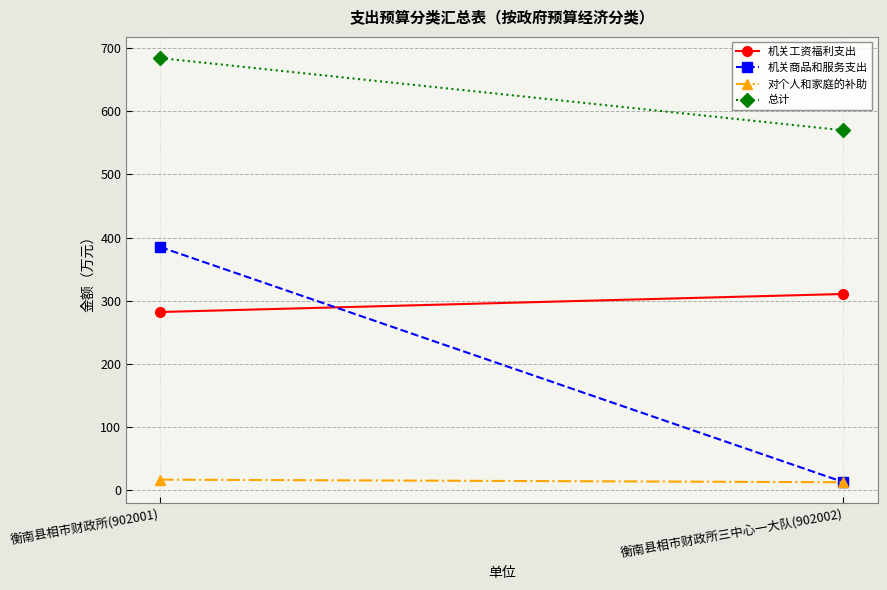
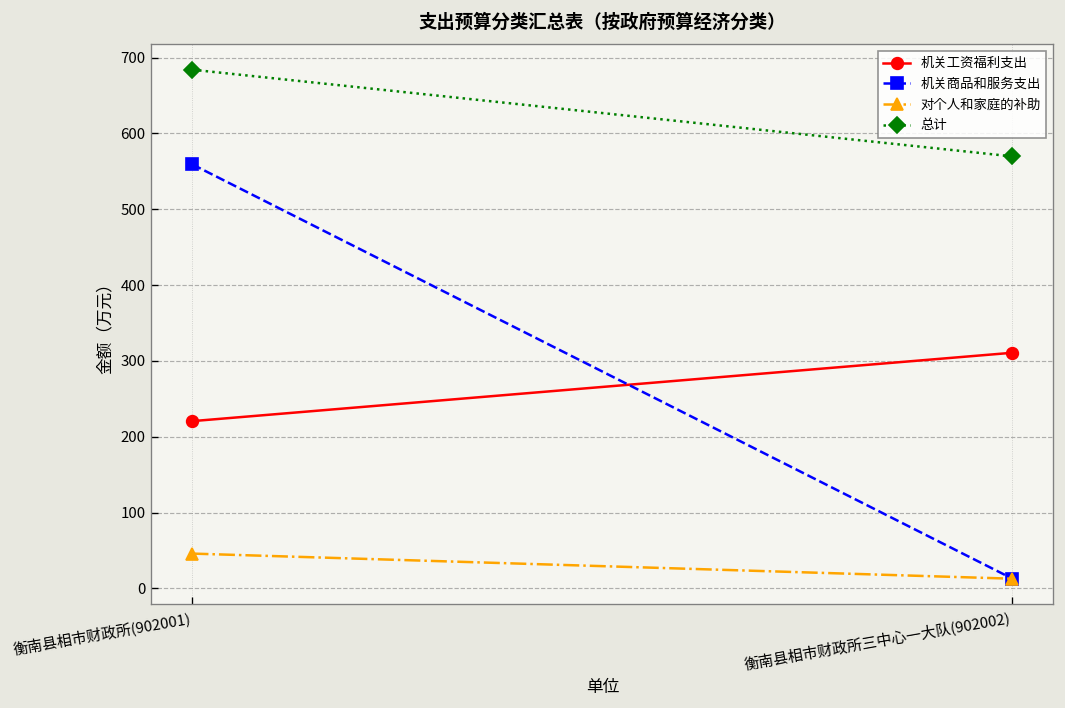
  {
    "机关工资福利支出": {
-     "衡南县相市财政所(902001)": 280,
+     "衡南县相市财政所(902001)": 220,
      "衡南县相市财政所三中心一大队(902002)": 310
    },
    "机关商品和服务支出": {
-     "衡南县相市财政所(902001)": 380
+     "衡南县相市财政所(902001)": 560
    },
    "对个人和家庭的补助": {
-     "衡南县相市财政所(902001)": 20
+     "衡南县相市财政所(902001)": 50
    },
    "总计": {
      "衡南县相市财政所(902001)": 680,
      "衡南县相市财政所三中心一大队(902002)": 570
    }
  }
